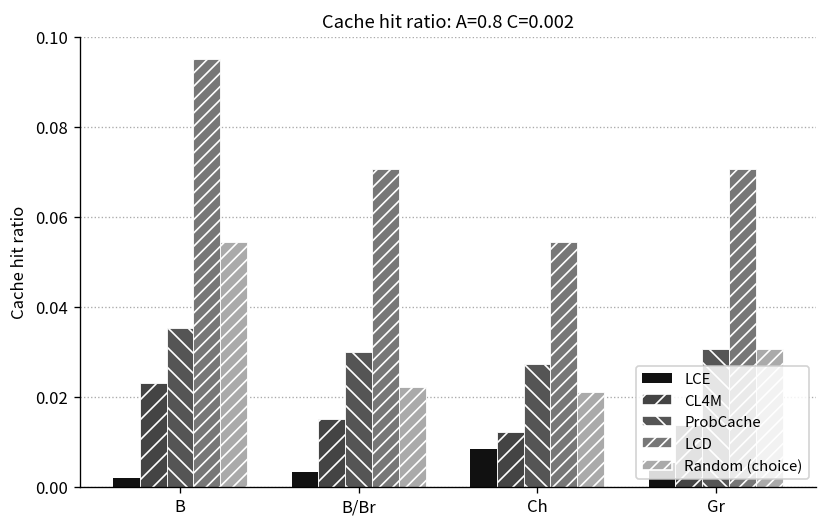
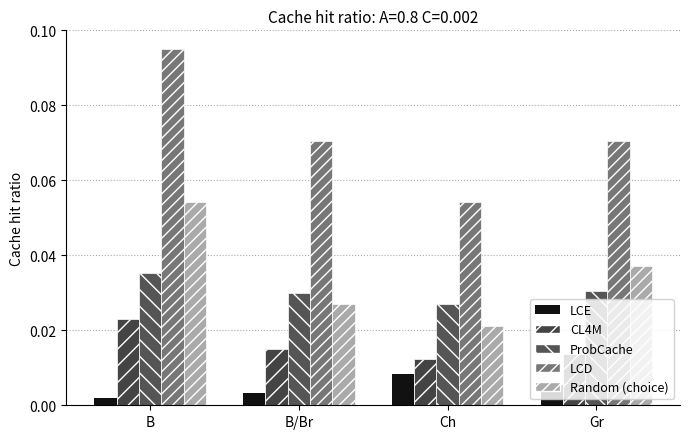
  {
    "LCE": {
      "B": 0.002,
      "B/Br": 0.003,
      "Ch": 0.008
    },
    "Random (choice)": {
      "B": 0.054,
-     "B/Br": 0.022,
+     "B/Br": 0.027,
      "Ch": 0.021,
-     "Gr": 0.031
+     "Gr": 0.037
    }
  }
